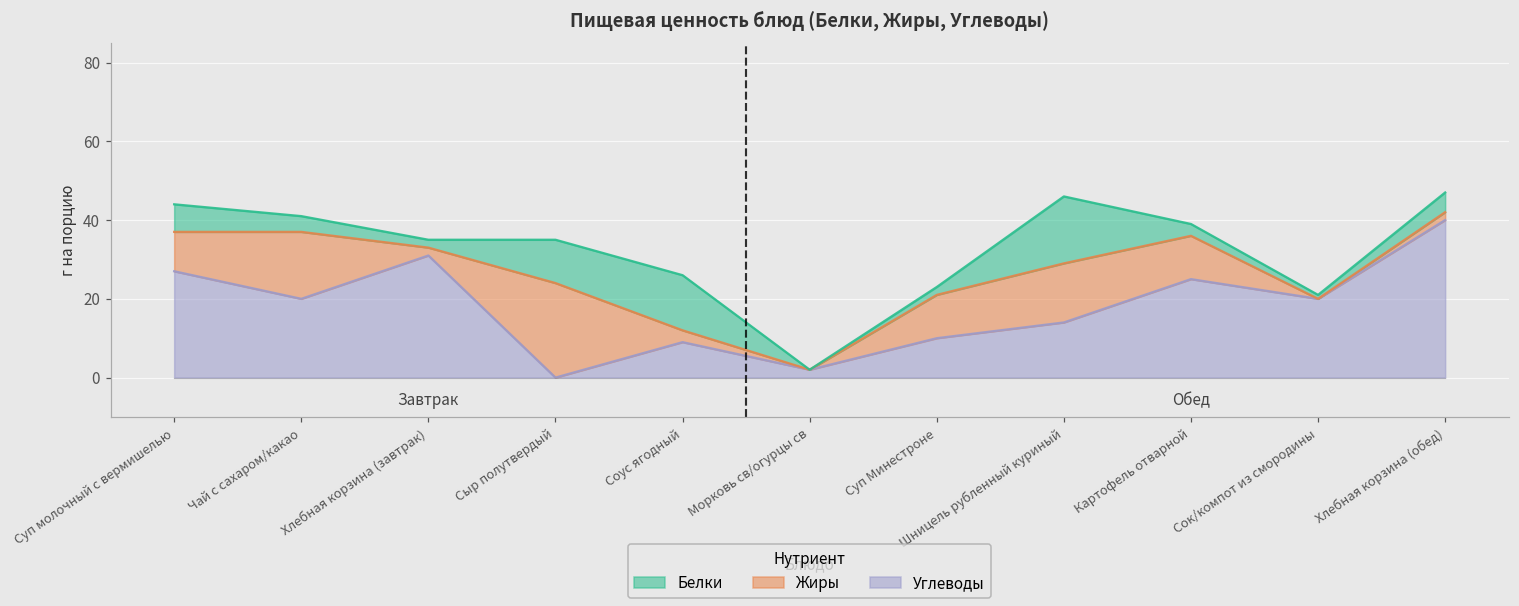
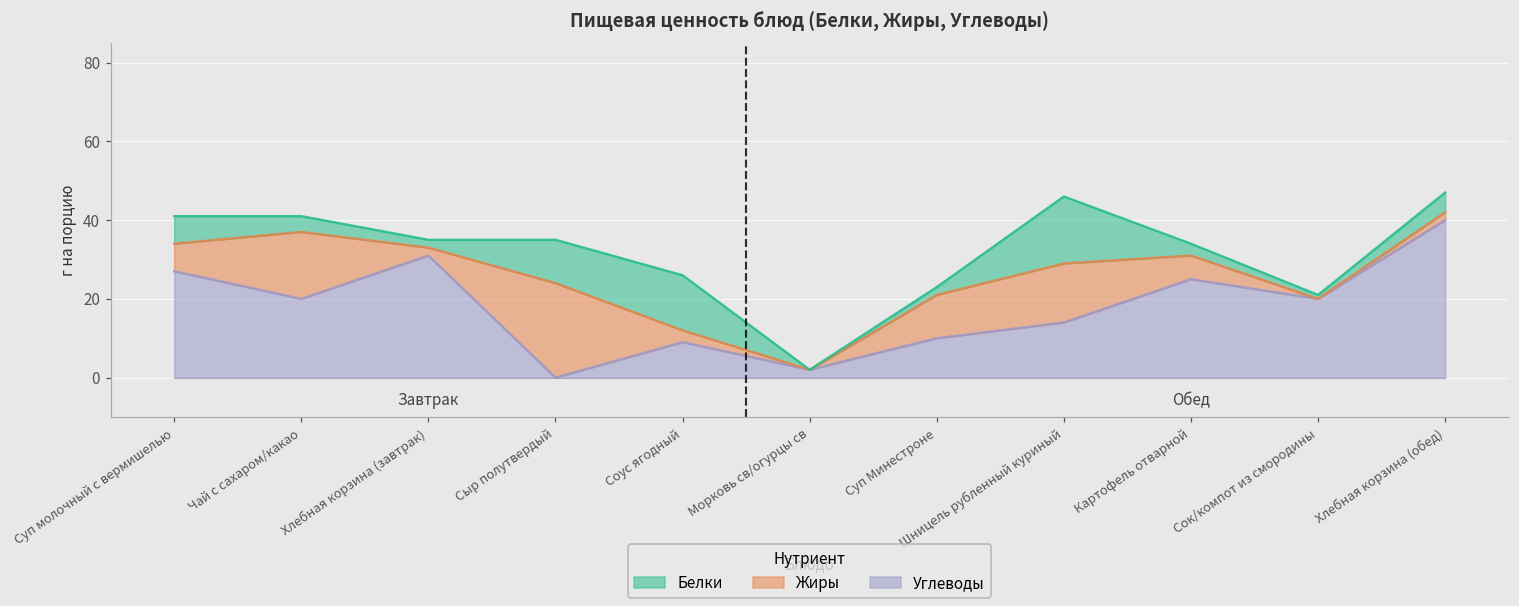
  {
    "Жиры": {
-     "Суп молочный с вермишелью": 10,
+     "Суп молочный с вермишелью": 7,
      "Чай с сахаром/какао": 17,
      "Хлебная корзина (завтрак)": 2,
      "Сыр полутвердый": 24,
      "Соус ягодный": 3,
      "Суп Минестроне": 11,
      "Шницель рубленный куриный": 15,
-     "Картофель отварной": 11,
+     "Картофель отварной": 6,
      "Хлебная корзина (обед)": 2
    },
    "Белки": {
      "Суп молочный с вермишелью": 7,
      "Чай с сахаром/какао": 4,
      "Хлебная корзина (завтрак)": 2,
      "Сыр полутвердый": 11,
      "Соус ягодный": 14,
      "Суп Минестроне": 2,
      "Шницель рубленный куриный": 17,
      "Картофель отварной": 3,
      "Сок/компот из смородины": 1,
      "Хлебная корзина (обед)": 5
    }
  }
